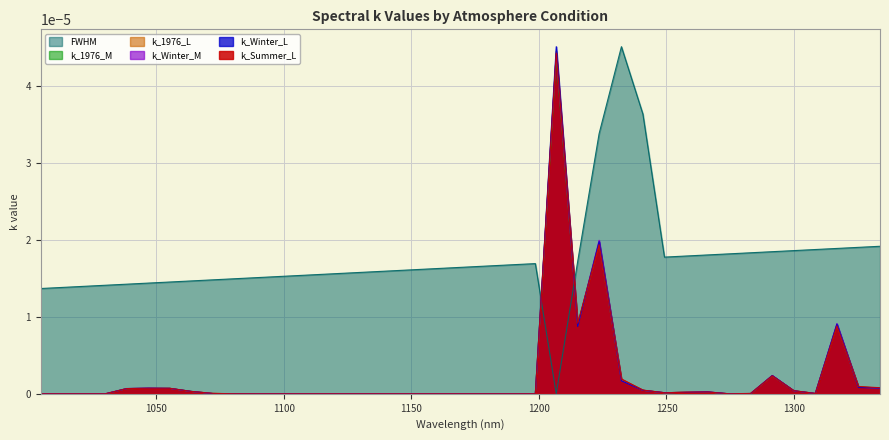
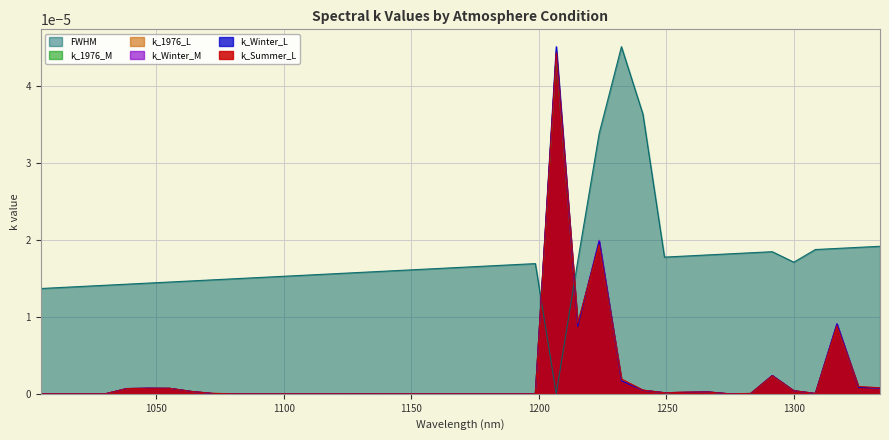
  {
    "FWHM": {
-     "1300": 0.000019
+     "1300": 0.000017
    }
  }
